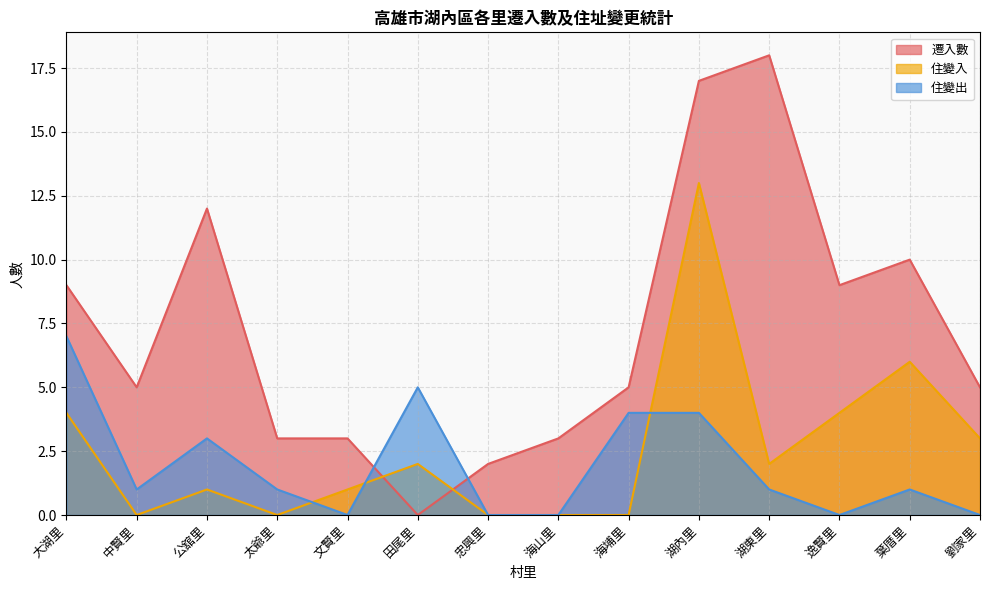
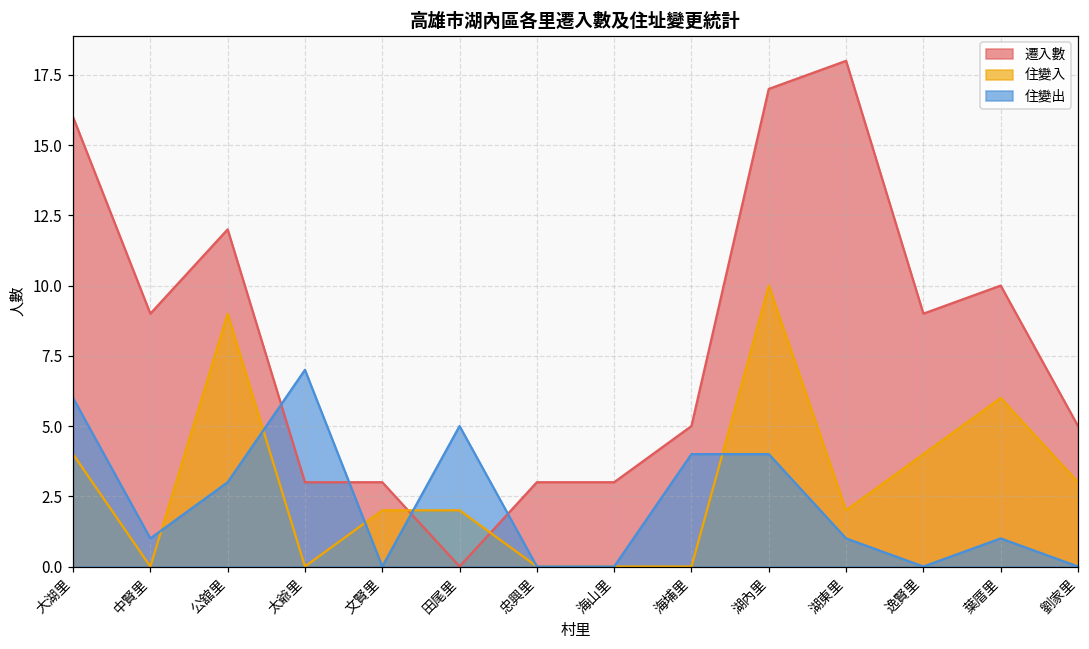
  {
    "遷入數": {
-     "大湖里": 9,
-     "中賢里": 5,
+     "大湖里": 16,
+     "中賢里": 9,
      "公舘里": 12,
      "太爺里": 3,
      "文賢里": 3,
      "田尾里": 0,
-     "忠興里": 2,
+     "忠興里": 3,
      "海山里": 3,
      "海埔里": 5,
      "湖內里": 17,
      "湖東里": 18,
      "逸賢里": 9,
      "葉厝里": 10,
      "劉家里": 5
    },
    "住變入": {
      "大湖里": 4,
      "中賢里": 0,
-     "公舘里": 1,
+     "公舘里": 9,
      "太爺里": 0,
-     "文賢里": 1,
+     "文賢里": 2,
      "田尾里": 2,
      "海埔里": 0,
-     "湖內里": 13,
+     "湖內里": 10,
      "湖東里": 2,
      "逸賢里": 4,
      "葉厝里": 6,
      "劉家里": 3
    },
    "住變出": {
-     "大湖里": 7,
+     "大湖里": 6,
      "中賢里": 1,
      "公舘里": 3,
-     "太爺里": 1,
+     "太爺里": 7,
      "文賢里": 0,
      "田尾里": 5,
      "海埔里": 4,
      "湖內里": 4,
      "湖東里": 1,
      "逸賢里": 0,
      "葉厝里": 1,
      "劉家里": 0
    }
  }
